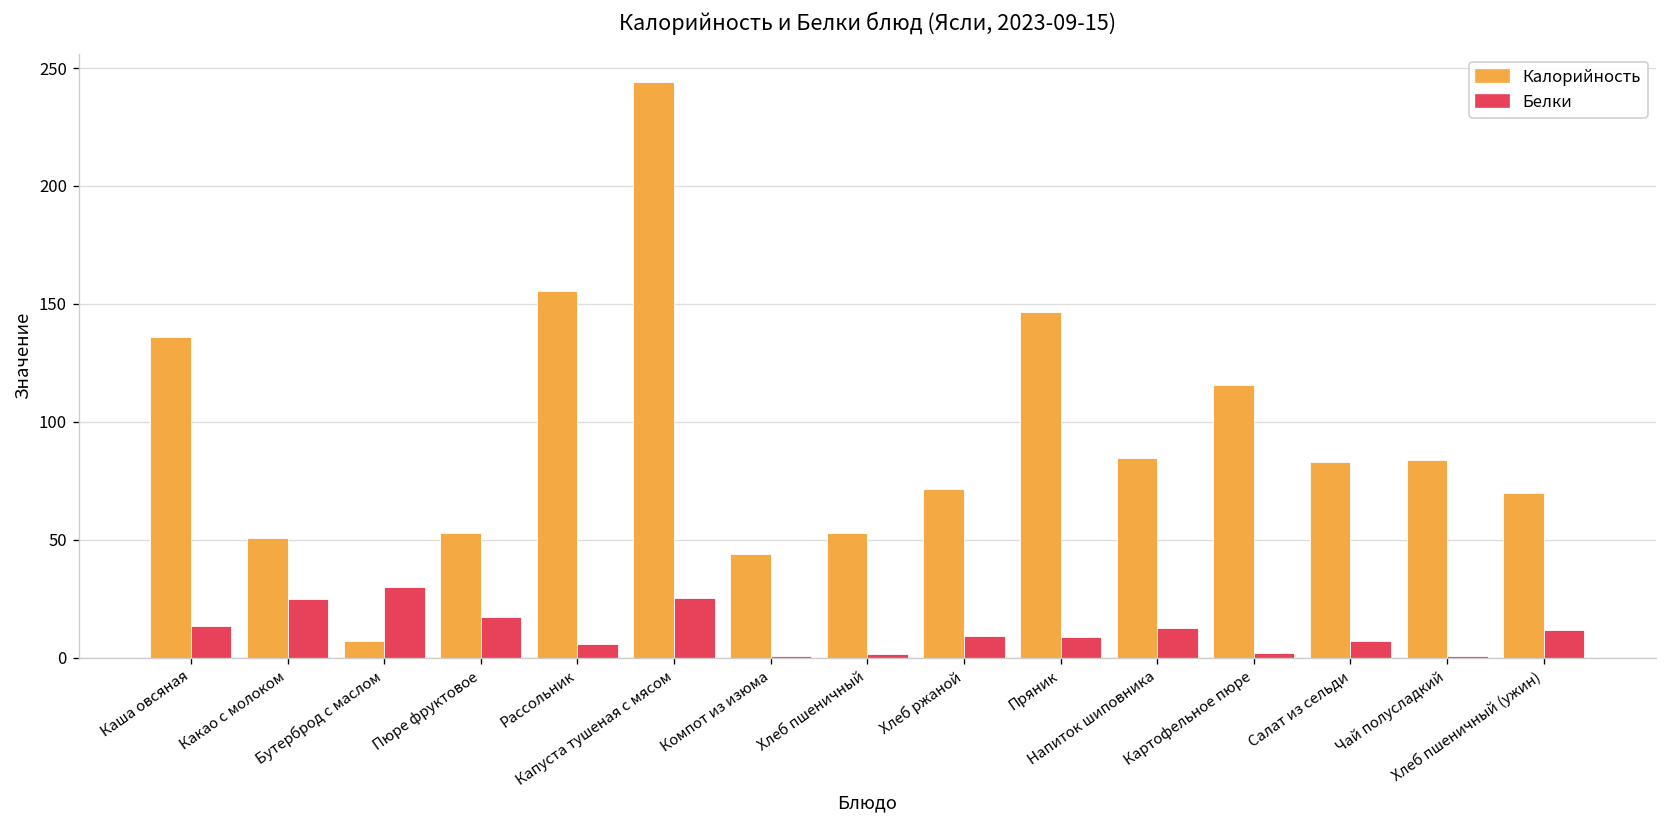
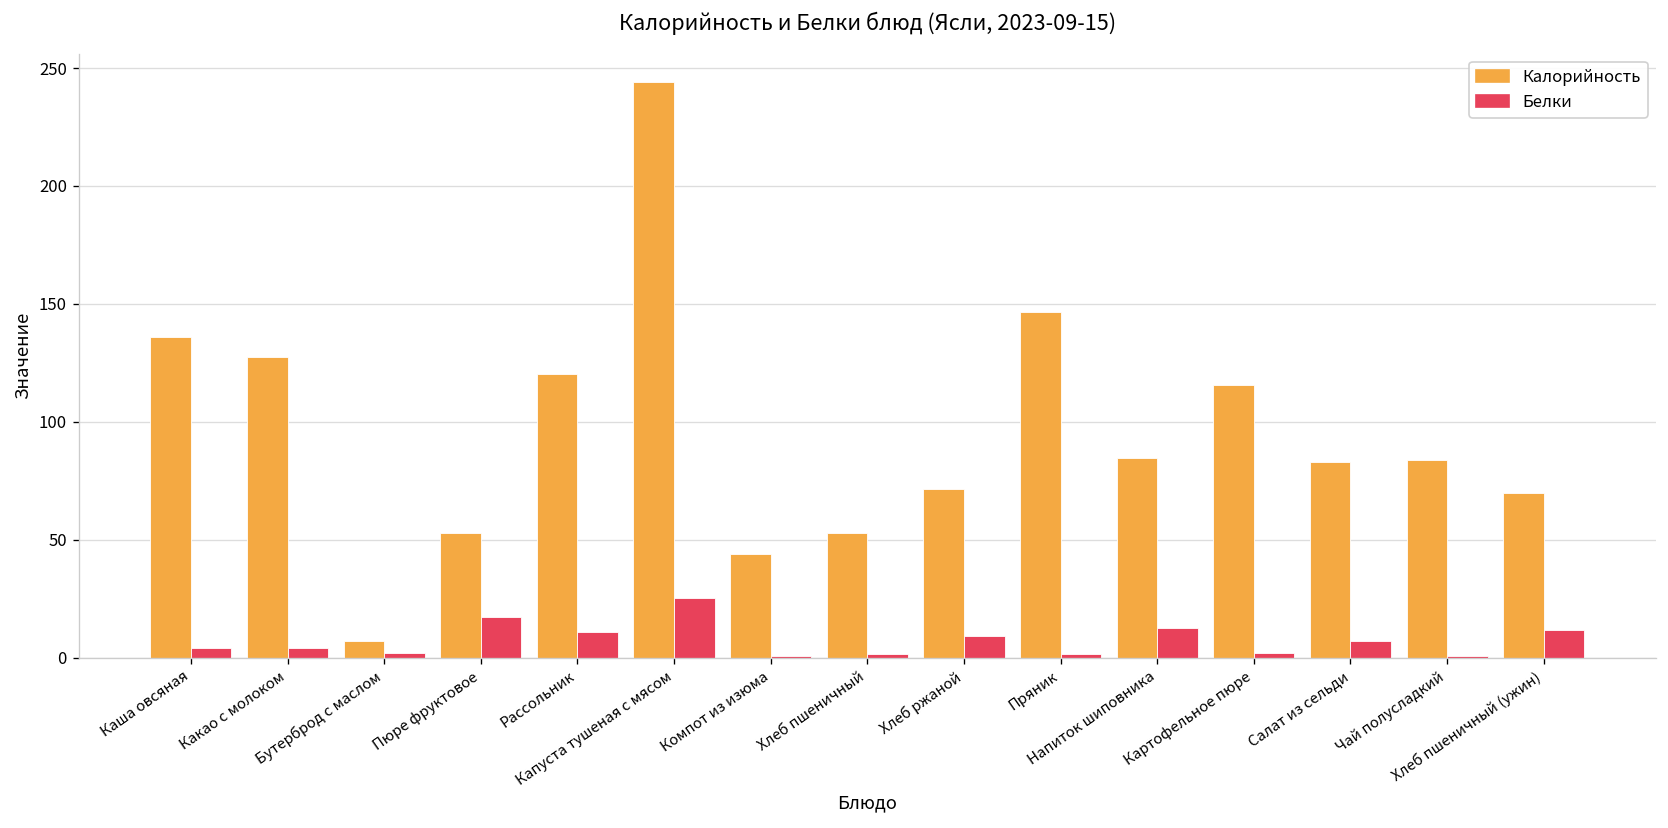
  {
    "Калорийность": {
      "Каша овсяная": 136,
-     "Какао с молоком": 51,
+     "Какао с молоком": 128,
      "Бутерброд с маслом": 7,
      "Пюре фруктовое": 53,
-     "Рассольник": 156,
+     "Рассольник": 120,
      "Капуста тушеная с мясом": 244,
      "Компот из изюма": 44,
      "Хлеб пшеничный": 53,
      "Хлеб ржаной": 72,
      "Пряник": 147,
      "Напиток шиповника": 85,
      "Картофельное пюре": 116,
      "Салат из сельди": 83,
      "Чай полусладкий": 84,
      "Хлеб пшеничный (ужин)": 70
    },
    "Белки": {
-     "Каша овсяная": 14,
-     "Какао с молоком": 25,
-     "Бутерброд с маслом": 30,
+     "Каша овсяная": 4,
+     "Какао с молоком": 4,
+     "Бутерброд с маслом": 2,
      "Пюре фруктовое": 17,
-     "Рассольник": 6,
+     "Рассольник": 11,
      "Капуста тушеная с мясом": 25,
      "Хлеб пшеничный": 2,
      "Хлеб ржаной": 9,
-     "Пряник": 9,
+     "Пряник": 2,
      "Напиток шиповника": 13,
      "Картофельное пюре": 2,
      "Салат из сельди": 7,
      "Хлеб пшеничный (ужин)": 12
    }
  }
